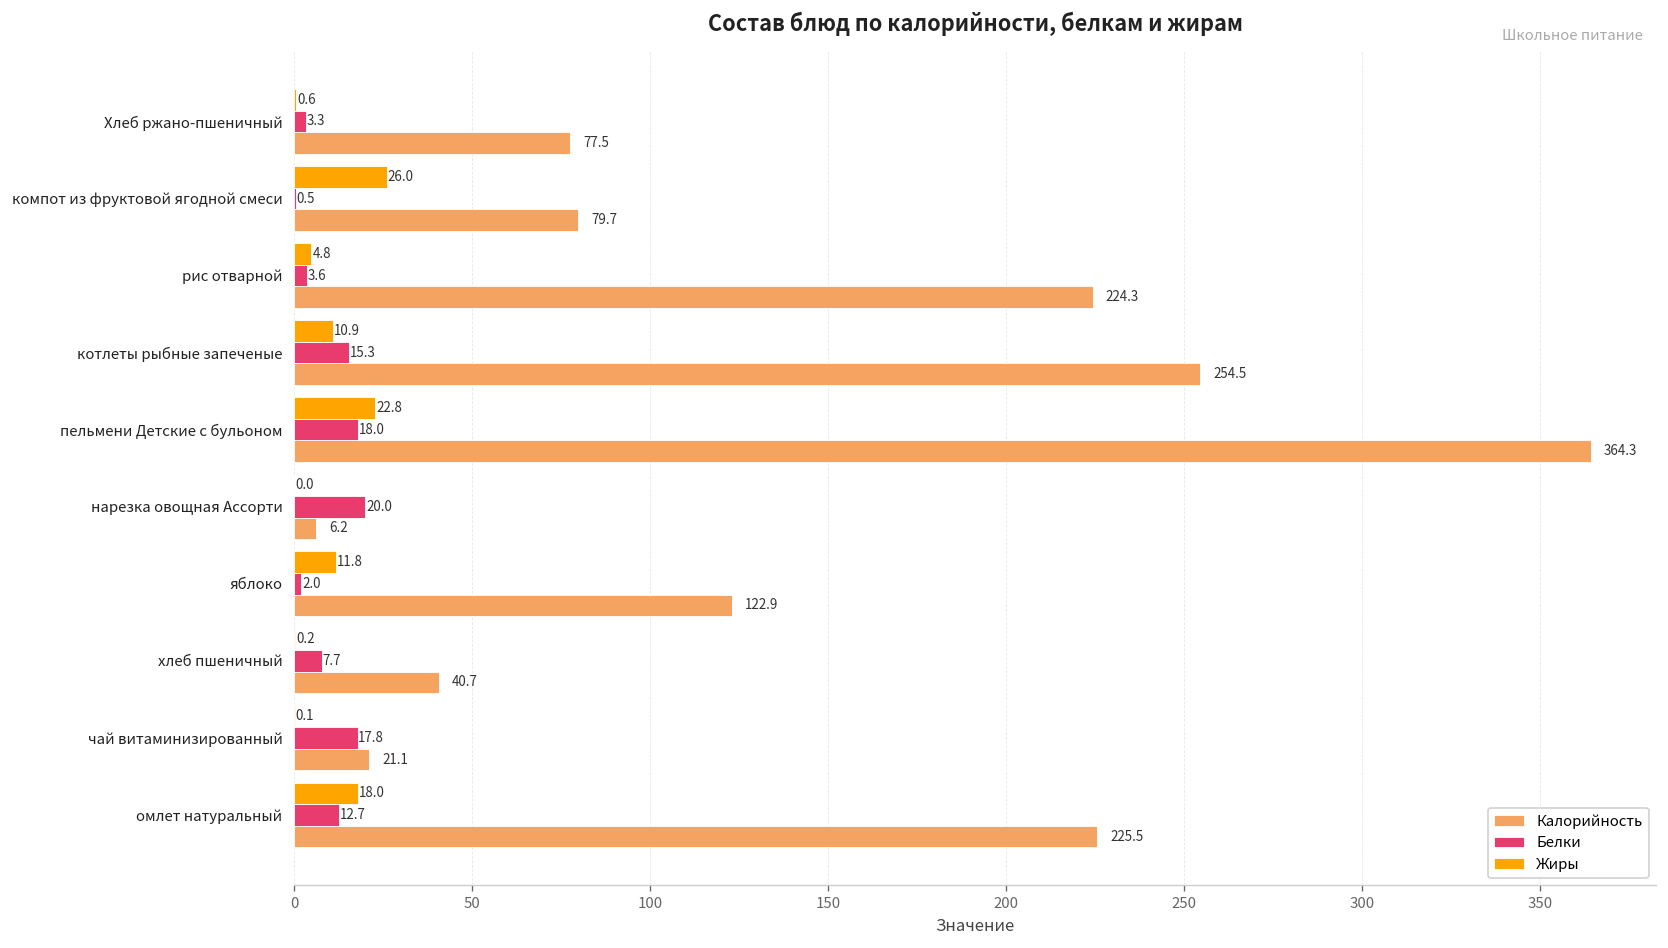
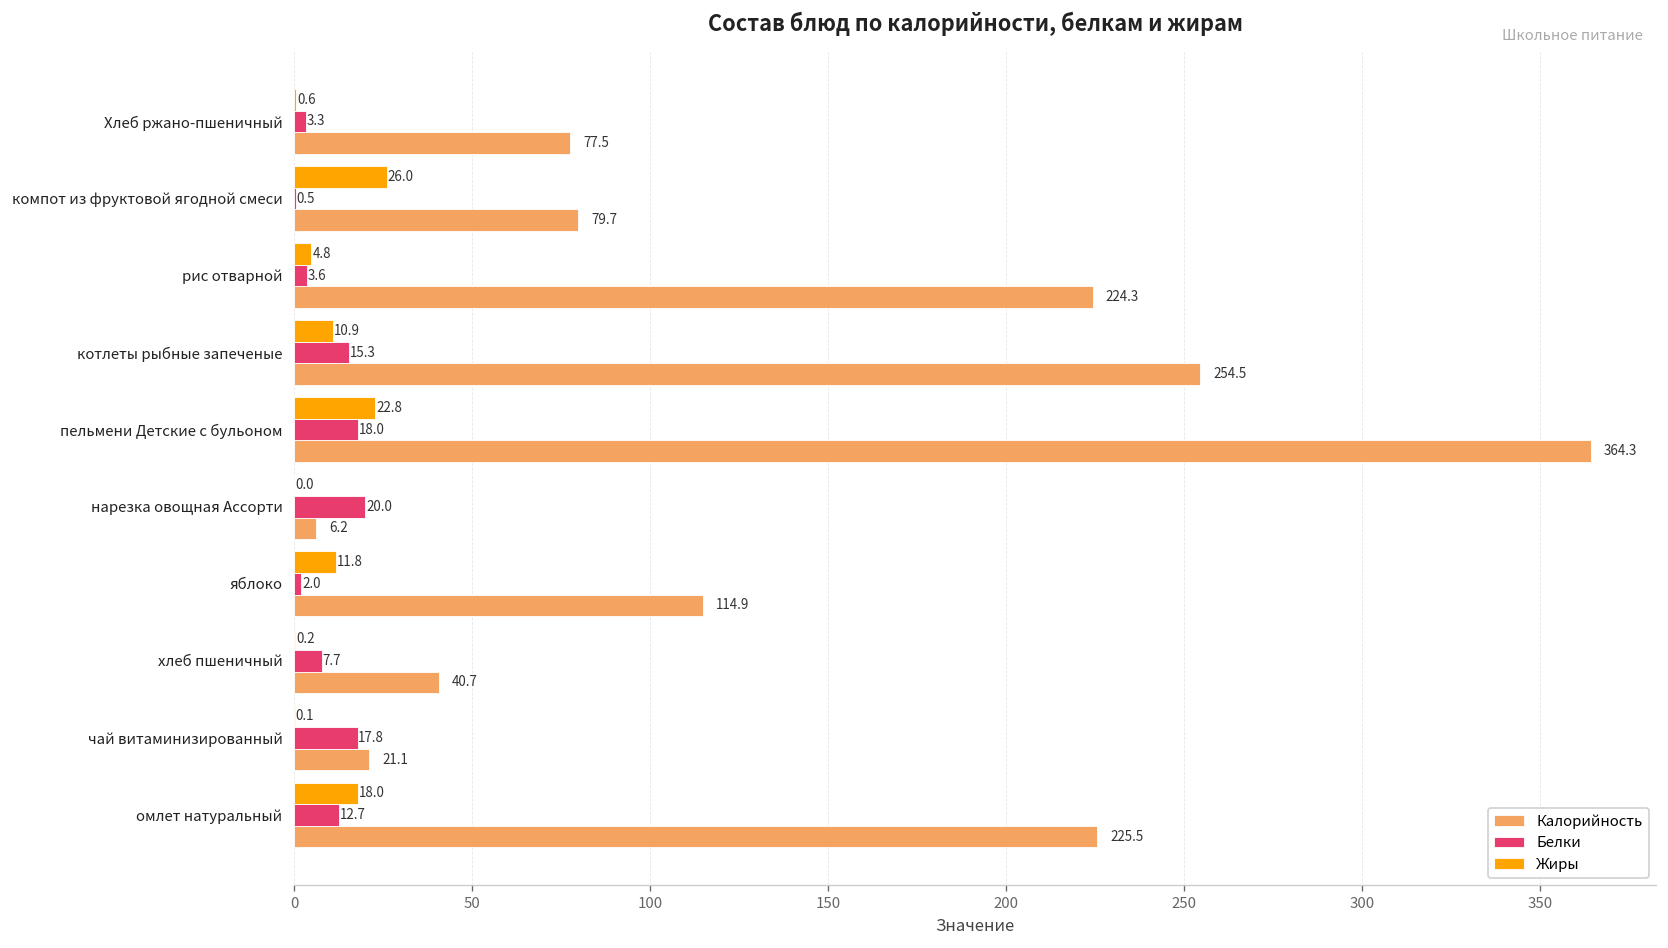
  {
    "Калорийность": {
      "Хлеб ржано-пшеничный": 77.5,
      "компот из фруктовой ягодной смеси": 79.7,
      "рис отварной": 224.3,
      "котлеты рыбные запеченые": 254.5,
      "пельмени Детские с бульоном": 364.3,
      "нарезка овощная Ассорти": 6.2,
-     "яблоко": 122.9,
+     "яблоко": 114.9,
      "хлеб пшеничный": 40.7,
      "чай витаминизированный": 21.1,
      "омлет натуральный": 225.5
    },
    "Белки": {
      "Хлеб ржано-пшеничный": 3.3,
      "компот из фруктовой ягодной смеси": 0.5,
      "рис отварной": 3.6,
      "котлеты рыбные запеченые": 15.3,
      "пельмени Детские с бульоном": 18.0,
      "нарезка овощная Ассорти": 20.0,
      "яблоко": 2.0,
      "хлеб пшеничный": 7.7,
      "чай витаминизированный": 17.8,
      "омлет натуральный": 12.7
    },
    "Жиры": {
      "Хлеб ржано-пшеничный": 0.6,
      "компот из фруктовой ягодной смеси": 26.0,
      "рис отварной": 4.8,
      "котлеты рыбные запеченые": 10.9,
      "пельмени Детские с бульоном": 22.8,
      "нарезка овощная Ассорти": 0.0,
      "яблоко": 11.8,
      "хлеб пшеничный": 0.2,
      "чай витаминизированный": 0.1,
      "омлет натуральный": 18.0
    }
  }
